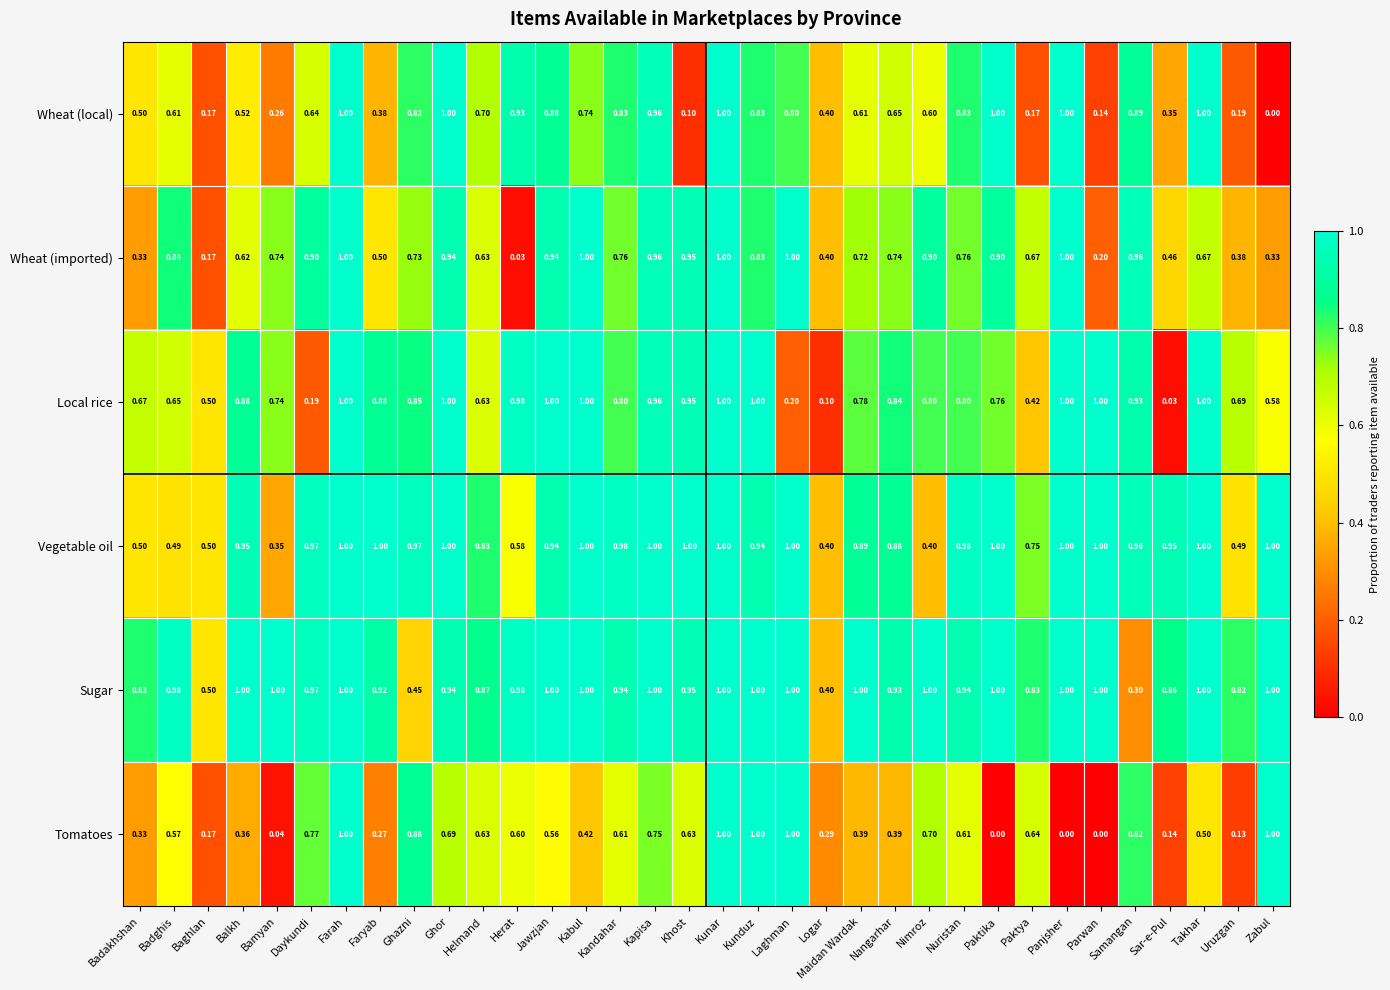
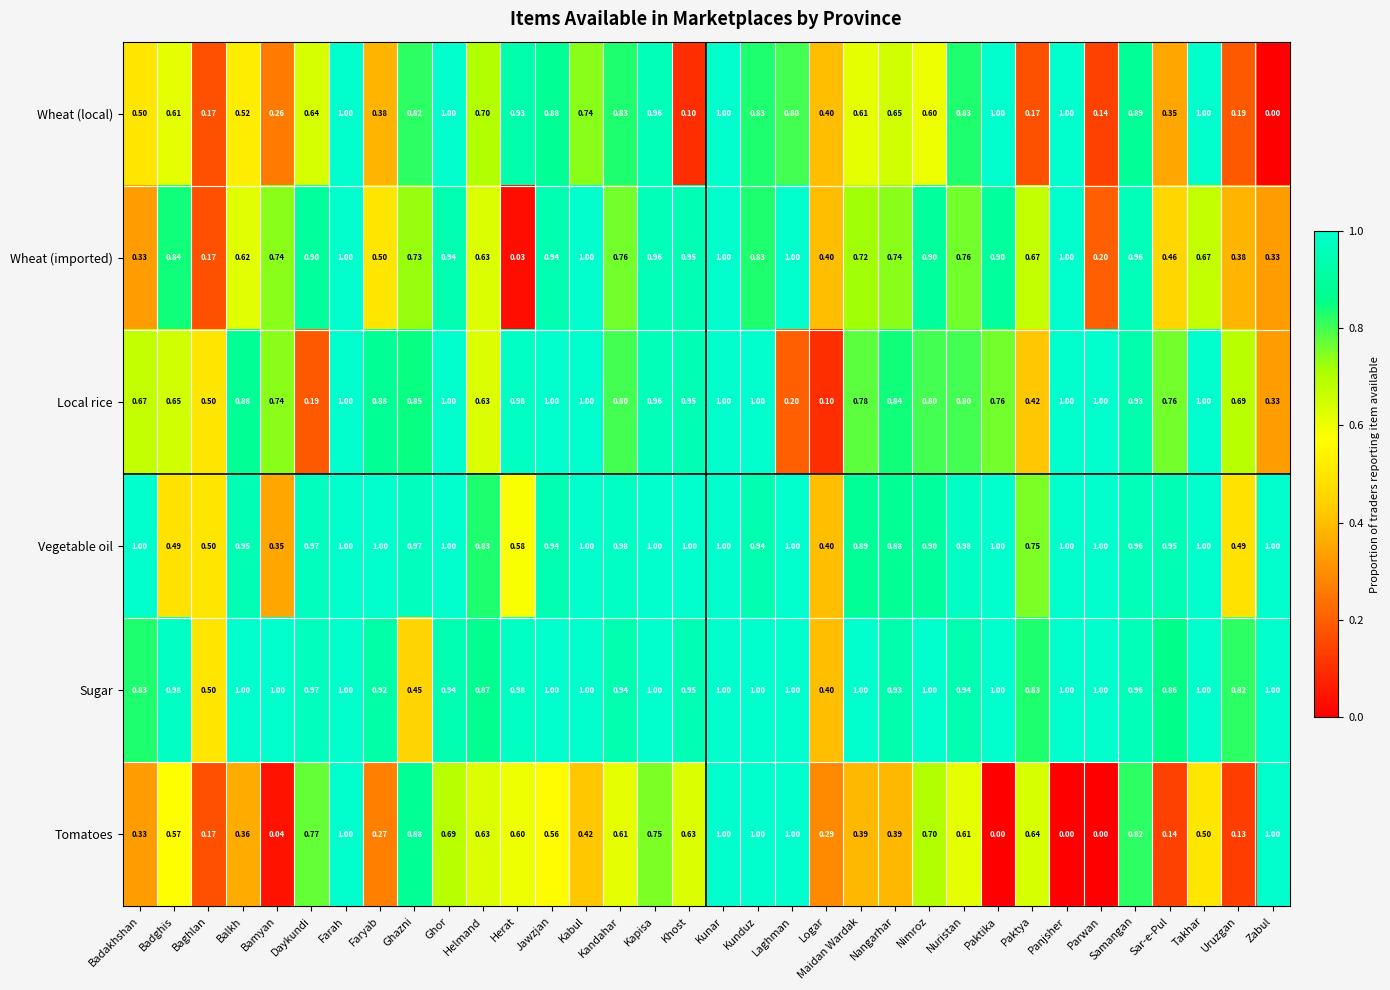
  {
    "Local rice": {
      "Badakhshan": 0.67,
      "Badghis": 0.65,
      "Baghlan": 0.50,
      "Balkh": 0.88,
      "Bamyan": 0.74,
      "Daykundi": 0.19,
      "Farah": 1.00,
      "Faryab": 0.88,
      "Ghazni": 0.85,
      "Ghor": 1.00,
      "Helmand": 0.63,
      "Herat": 0.98,
      "Jawzjan": 1.00,
      "Kabul": 1.00,
      "Kandahar": 0.80,
      "Kapisa": 0.96,
      "Khost": 0.95,
      "Kunar": 1.00,
      "Kunduz": 1.00,
      "Laghman": 0.20,
      "Logar": 0.10,
      "Maidan Wardak": 0.78,
      "Nangarhar": 0.84,
      "Nimroz": 0.80,
      "Nuristan": 0.80,
      "Paktika": 0.76,
      "Paktya": 0.42,
      "Panjsher": 1.00,
      "Parwan": 1.00,
      "Samangan": 0.93,
-     "Sar-e-Pul": 0.03,
+     "Sar-e-Pul": 0.76,
      "Takhar": 1.00,
      "Uruzgan": 0.69,
-     "Zabul": 0.58
+     "Zabul": 0.33
    },
    "Vegetable oil": {
-     "Badakhshan": 0.50,
+     "Badakhshan": 1.00,
      "Badghis": 0.49,
      "Baghlan": 0.50,
      "Balkh": 0.95,
      "Bamyan": 0.35,
      "Daykundi": 0.97,
      "Farah": 1.00,
      "Faryab": 1.00,
      "Ghazni": 0.97,
      "Ghor": 1.00,
      "Helmand": 0.83,
      "Herat": 0.58,
      "Jawzjan": 0.94,
      "Kabul": 1.00,
      "Kandahar": 0.98,
      "Kapisa": 1.00,
      "Khost": 1.00,
      "Kunar": 1.00,
      "Kunduz": 0.94,
      "Laghman": 1.00,
      "Logar": 0.40,
      "Maidan Wardak": 0.89,
      "Nangarhar": 0.88,
-     "Nimroz": 0.40,
+     "Nimroz": 0.90,
      "Nuristan": 0.98,
      "Paktika": 1.00,
      "Paktya": 0.75,
      "Panjsher": 1.00,
      "Parwan": 1.00,
      "Samangan": 0.96,
      "Sar-e-Pul": 0.95,
      "Takhar": 1.00,
      "Uruzgan": 0.49,
      "Zabul": 1.00
    },
    "Sugar": {
      "Badakhshan": 0.83,
      "Badghis": 0.98,
      "Baghlan": 0.50,
      "Balkh": 1.00,
      "Bamyan": 1.00,
      "Daykundi": 0.97,
      "Farah": 1.00,
      "Faryab": 0.92,
      "Ghazni": 0.45,
      "Ghor": 0.94,
      "Helmand": 0.87,
      "Herat": 0.98,
      "Jawzjan": 1.00,
      "Kabul": 1.00,
      "Kandahar": 0.94,
      "Kapisa": 1.00,
      "Khost": 0.95,
      "Kunar": 1.00,
      "Kunduz": 1.00,
      "Laghman": 1.00,
      "Logar": 0.40,
      "Maidan Wardak": 1.00,
      "Nangarhar": 0.93,
      "Nimroz": 1.00,
      "Nuristan": 0.94,
      "Paktika": 1.00,
      "Paktya": 0.83,
      "Panjsher": 1.00,
      "Parwan": 1.00,
-     "Samangan": 0.30,
+     "Samangan": 0.96,
      "Sar-e-Pul": 0.86,
      "Takhar": 1.00,
      "Uruzgan": 0.82,
      "Zabul": 1.00
    }
  }
